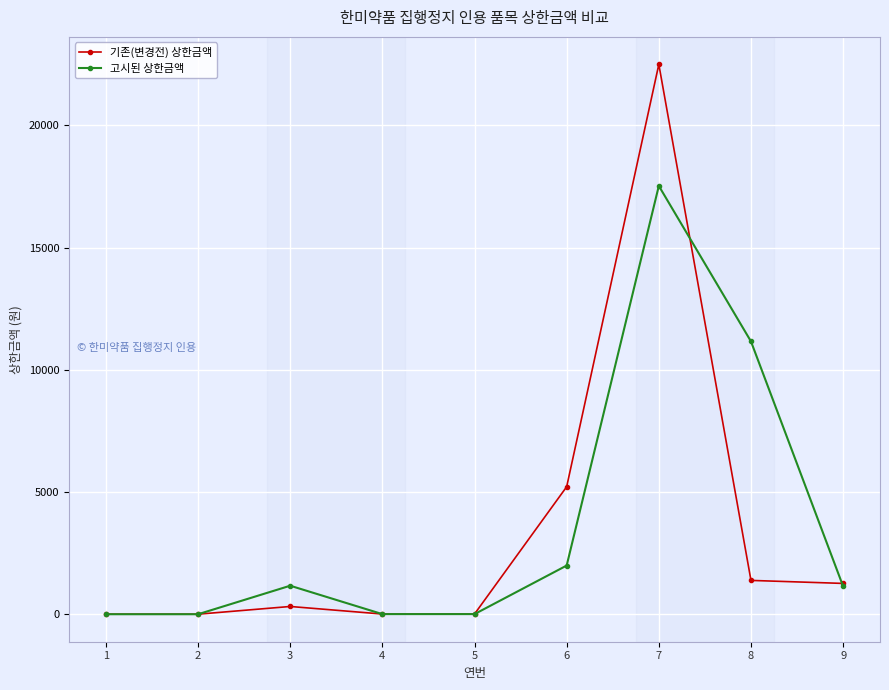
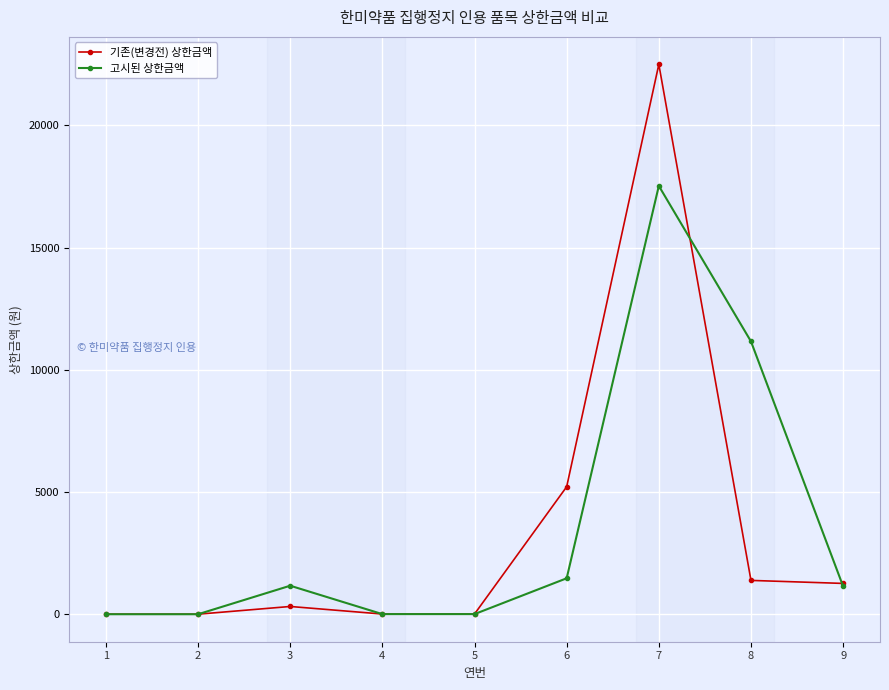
  {
    "기존(변경전) 상한금액": {
      "3": 300,
      "6": 5200,
      "7": 22500,
      "8": 1400,
      "9": 1300
    },
    "고시된 상한금액": {
      "3": 1200,
-     "6": 2000,
+     "6": 1500,
      "7": 17500,
      "8": 11200,
      "9": 1100
    }
  }
